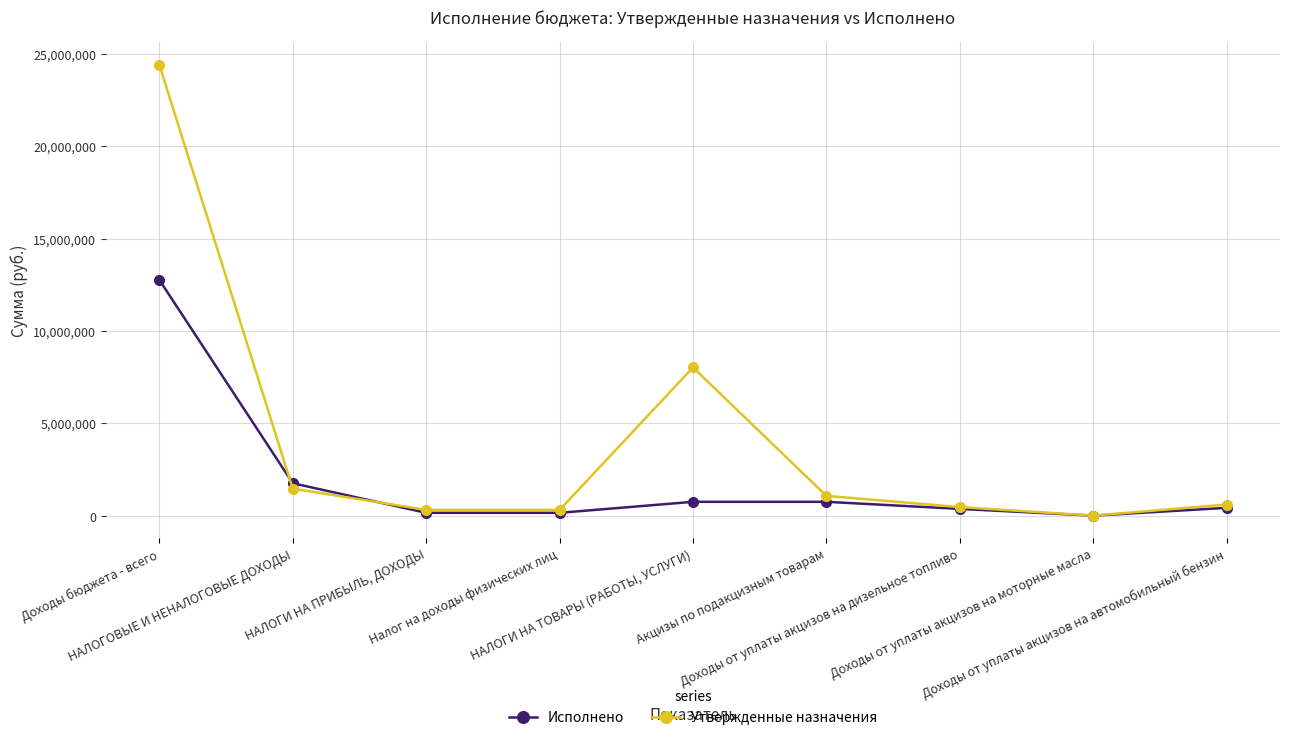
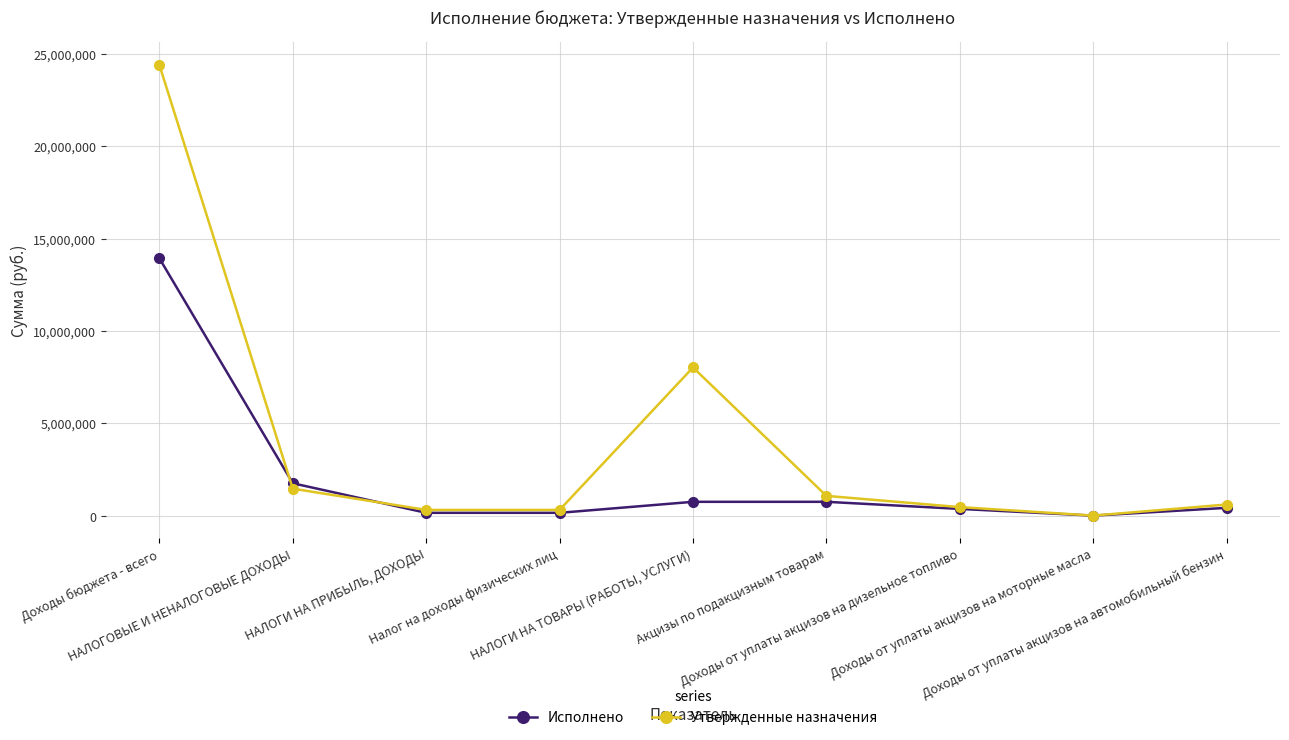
  {
    "Исполнено": {
-     "Доходы бюджета - всего": "12,800,000",
+     "Доходы бюджета - всего": "13,900,000",
      "НАЛОГОВЫЕ И НЕНАЛОГОВЫЕ ДОХОДЫ": "1,800,000",
      "НАЛОГИ НА ПРИБЫЛЬ, ДОХОДЫ": "200,000",
      "Налог на доходы физических лиц": "200,000",
      "НАЛОГИ НА ТОВАРЫ (РАБОТЫ, УСЛУГИ)": "800,000",
      "Акцизы по подакцизным товарам": "800,000",
      "Доходы от уплаты акцизов на автомобильный бензин": "400,000"
    },
    "Утвержденные назначения": {
      "Доходы бюджета - всего": "24,400,000",
      "НАЛОГОВЫЕ И НЕНАЛОГОВЫЕ ДОХОДЫ": "1,500,000",
      "НАЛОГИ НА ПРИБЫЛЬ, ДОХОДЫ": "300,000",
      "Налог на доходы физических лиц": "300,000",
      "НАЛОГИ НА ТОВАРЫ (РАБОТЫ, УСЛУГИ)": "8,000,000",
      "Акцизы по подакцизным товарам": "1,100,000",
      "Доходы от уплаты акцизов на автомобильный бензин": "600,000"
    }
  }
